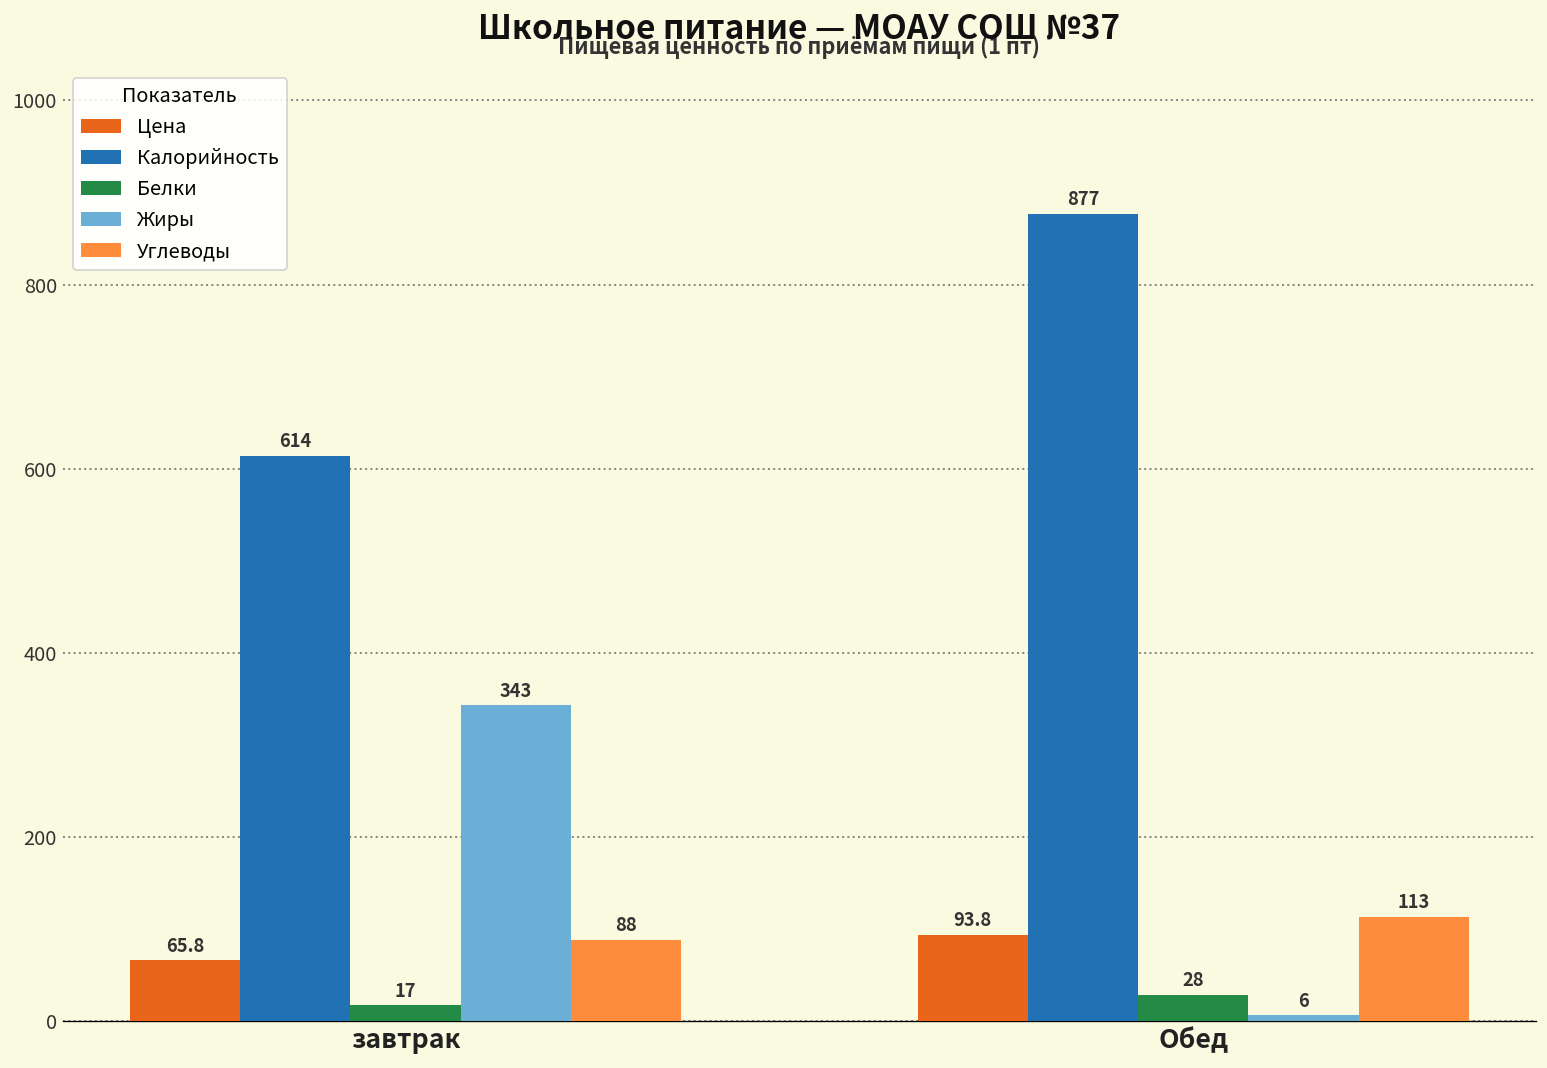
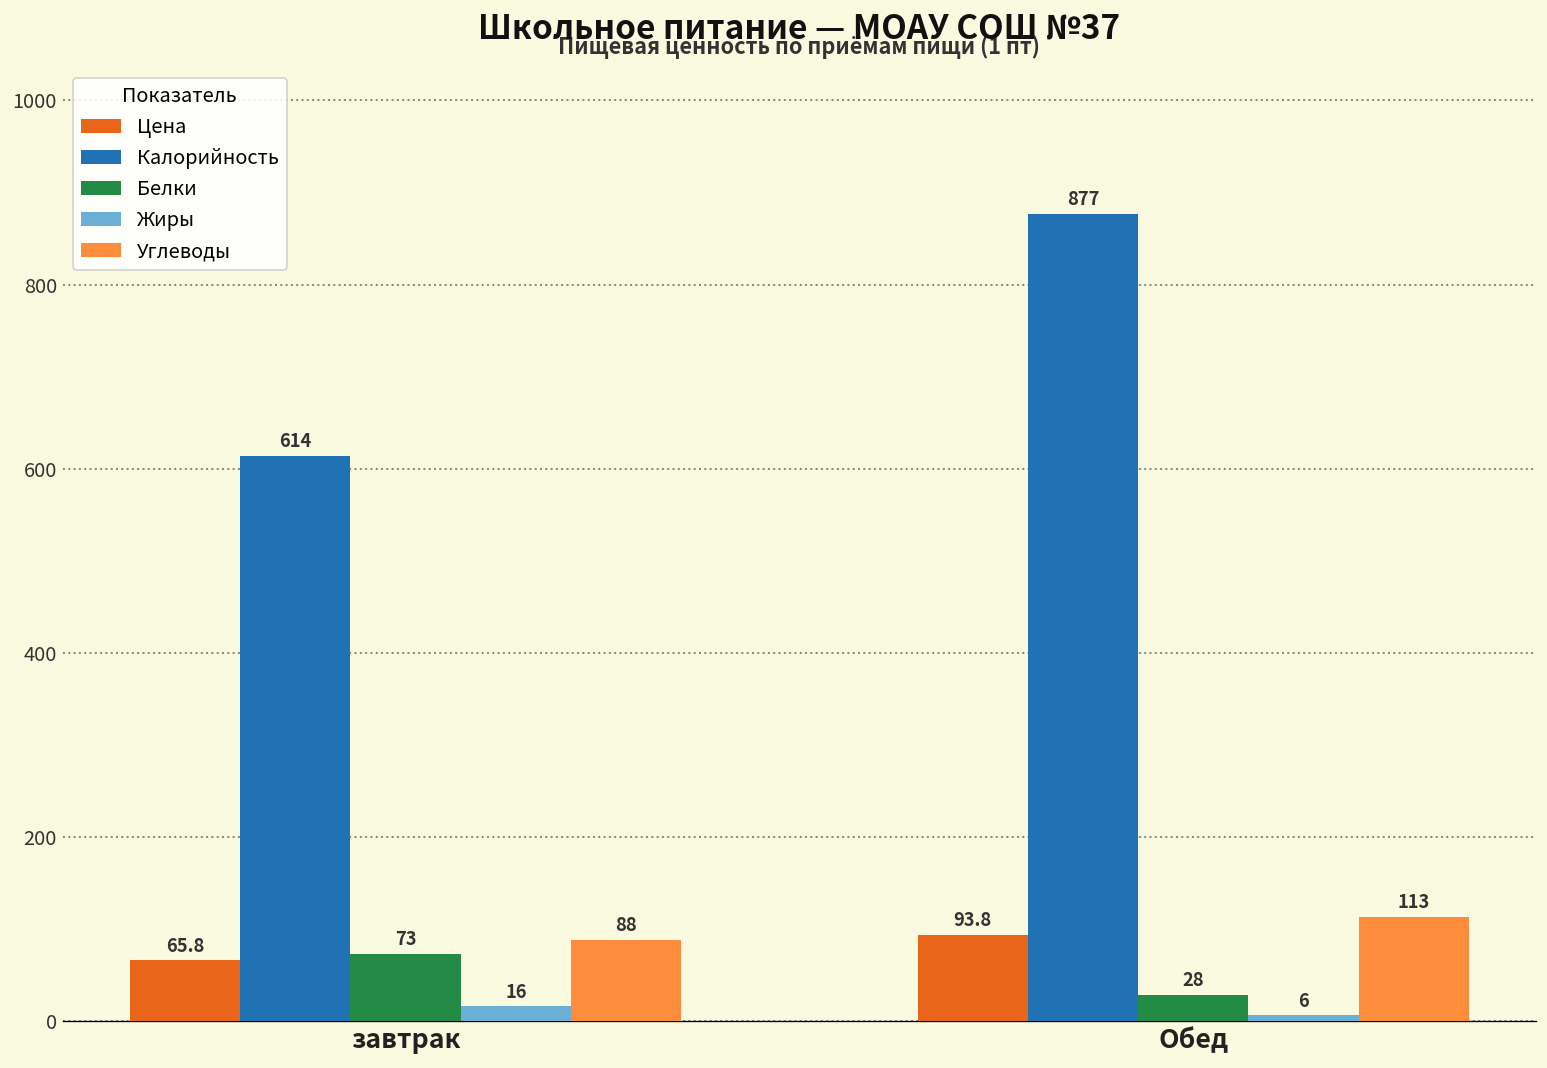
  {
    "Калорийность": {
      "завтрак": 614,
      "Обед": 877
    },
    "Белки": {
-     "завтрак": 17,
+     "завтрак": 73,
      "Обед": 28
    },
    "Жиры": {
-     "завтрак": 343,
+     "завтрак": 16,
      "Обед": 6
    }
  }
